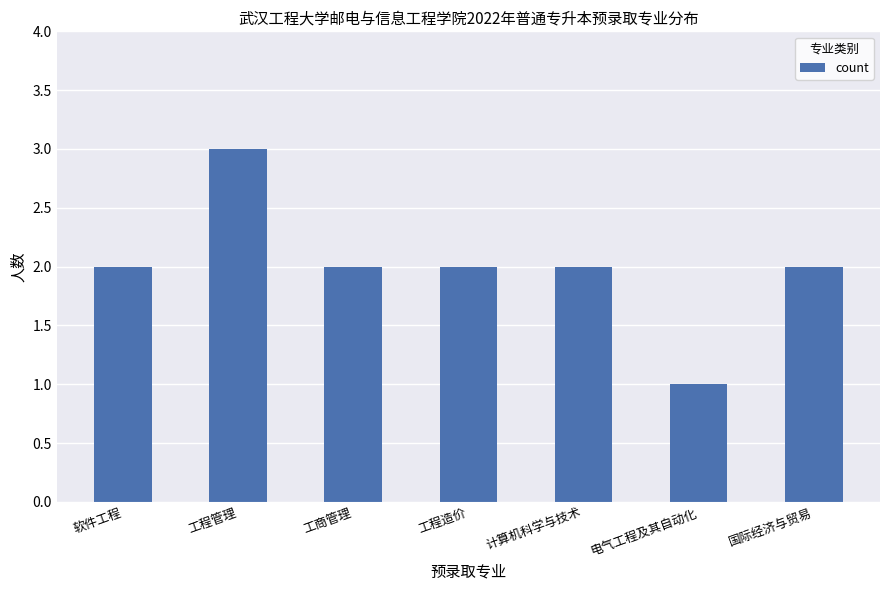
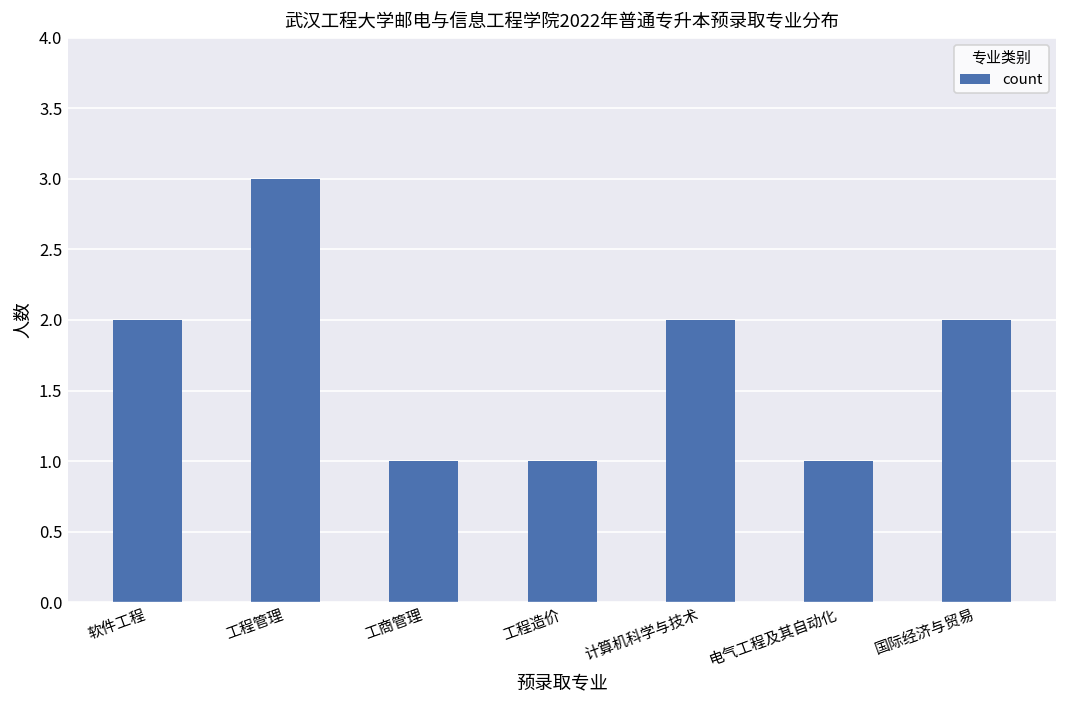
  {
    "软件工程": 2,
    "工程管理": 3,
-   "工商管理": 2,
-   "工程造价": 2,
+   "工商管理": 1,
+   "工程造价": 1,
    "计算机科学与技术": 2,
    "电气工程及其自动化": 1,
    "国际经济与贸易": 2
  }
